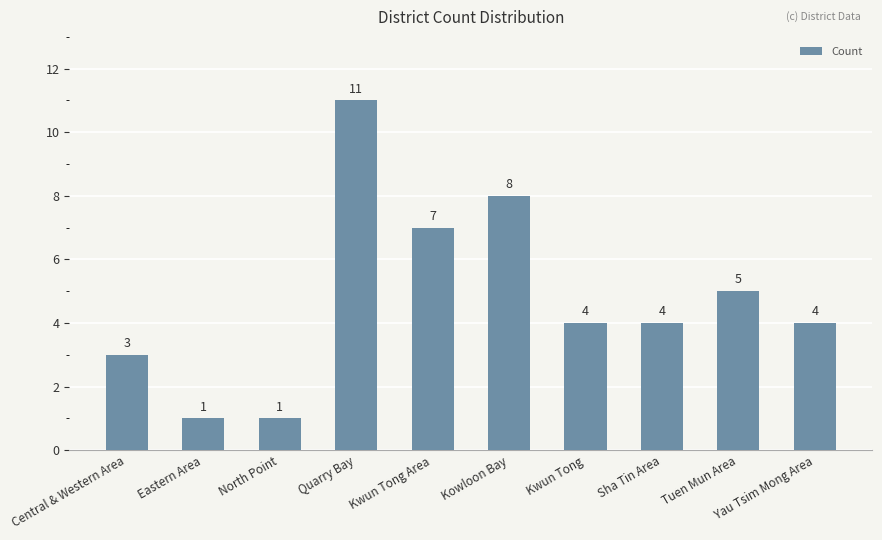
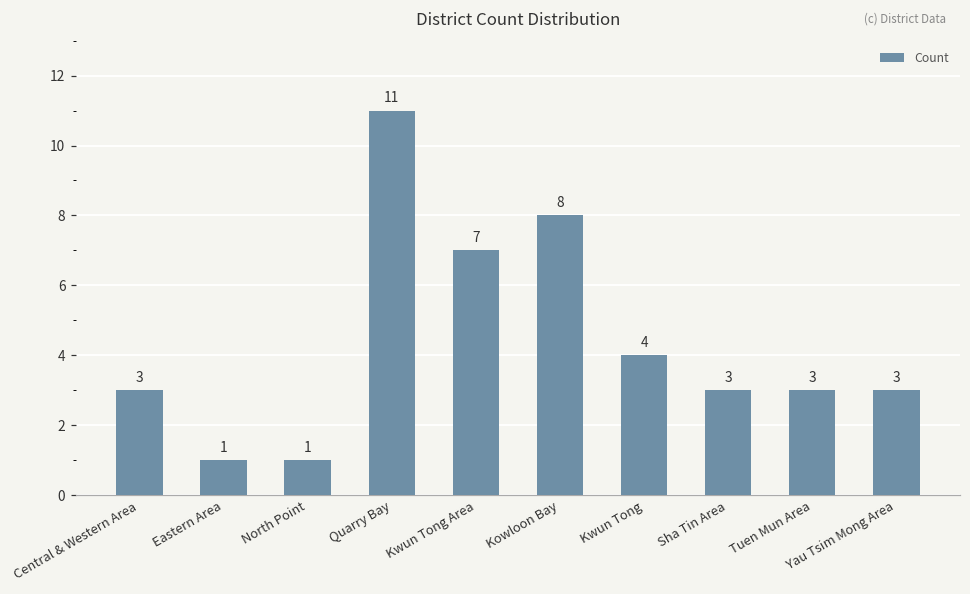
  {
    "Central & Western Area": 3,
    "Eastern Area": 1,
    "North Point": 1,
    "Quarry Bay": 11,
    "Kwun Tong Area": 7,
    "Kowloon Bay": 8,
    "Kwun Tong": 4,
-   "Sha Tin Area": 4,
-   "Tuen Mun Area": 5,
-   "Yau Tsim Mong Area": 4
+   "Sha Tin Area": 3,
+   "Tuen Mun Area": 3,
+   "Yau Tsim Mong Area": 3
  }
